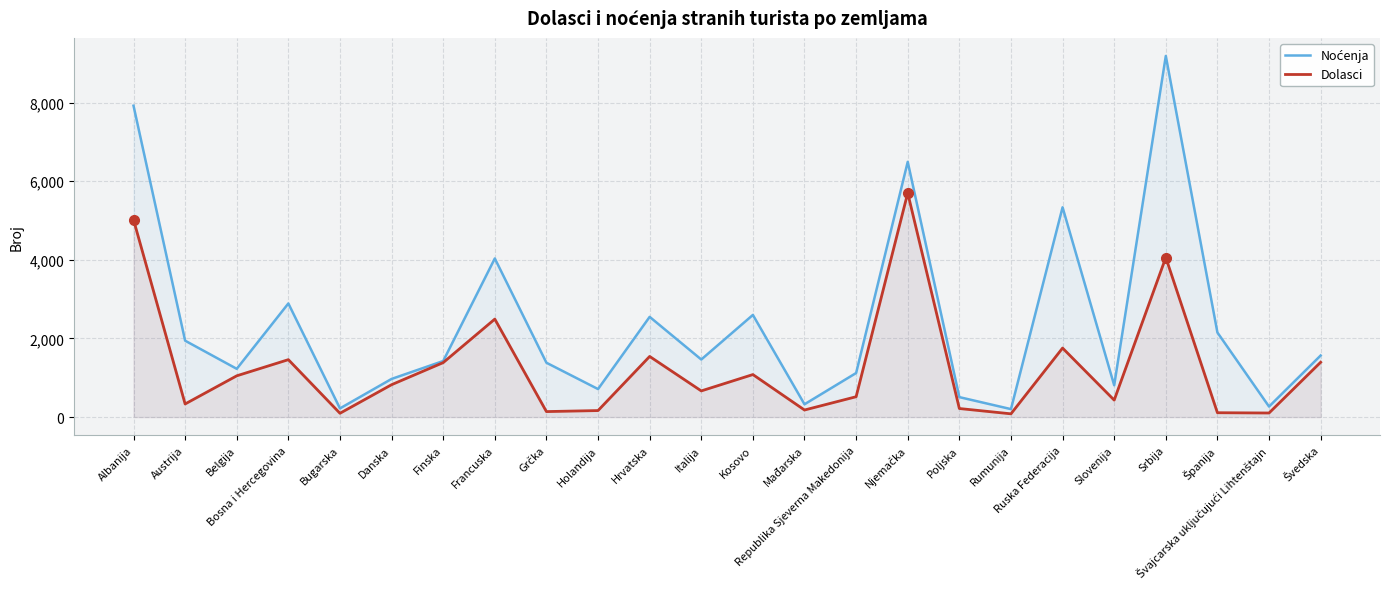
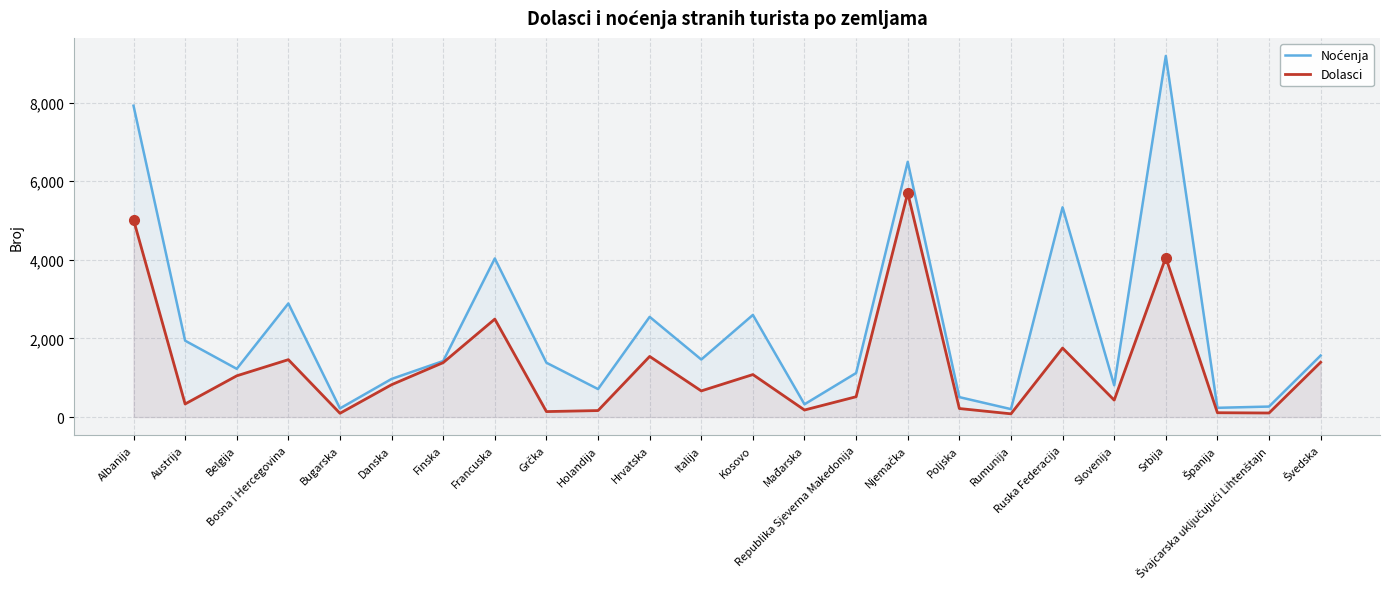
  {
    "Noćenja": {
      "Albanija": "7,900",
      "Austrija": "1,900",
      "Belgija": "1,200",
      "Bosna i Hercegovina": "2,900",
      "Bugarska": "200",
      "Danska": "1,000",
      "Francuska": "4,000",
      "Grčka": "1,400",
      "Holandija": "700",
      "Hrvatska": "2,500",
      "Italija": "1,500",
      "Kosovo": "2,600",
      "Mađarska": "300",
      "Republika Sjeverna Makedonija": "1,100",
      "Njemačka": "6,500",
      "Poljska": "500",
      "Rumunija": "200",
      "Ruska Federacija": "5,300",
      "Slovenija": "800",
      "Srbija": "9,200",
-     "Španija": "2,200",
+     "Španija": "200",
      "Švajcarska uključujući Lihtenštajn": "300",
      "Švedska": "1,600"
    }
  }
